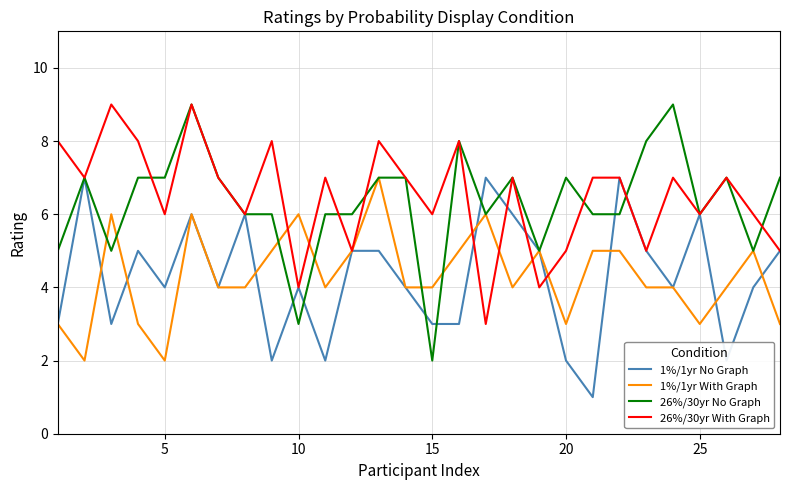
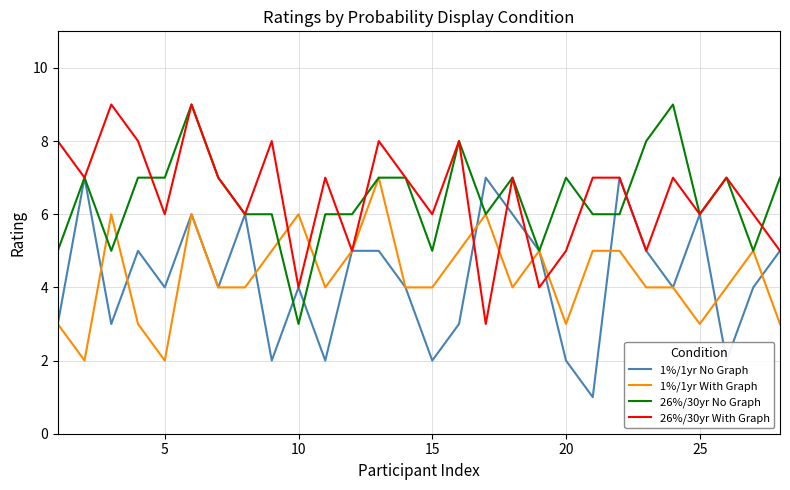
  {
    "1%/1yr No Graph": {
      "5": 4,
-     "15": 3,
+     "15": 2,
      "20": 2
    },
    "1%/1yr With Graph": {
      "5": 2,
      "10": 6,
      "15": 4,
      "20": 3,
      "25": 3
    },
    "26%/30yr No Graph": {
      "5": 7,
      "10": 3,
-     "15": 2,
+     "15": 5,
      "20": 7
    },
    "26%/30yr With Graph": {
      "5": 6,
      "15": 6,
      "20": 5
    }
  }
